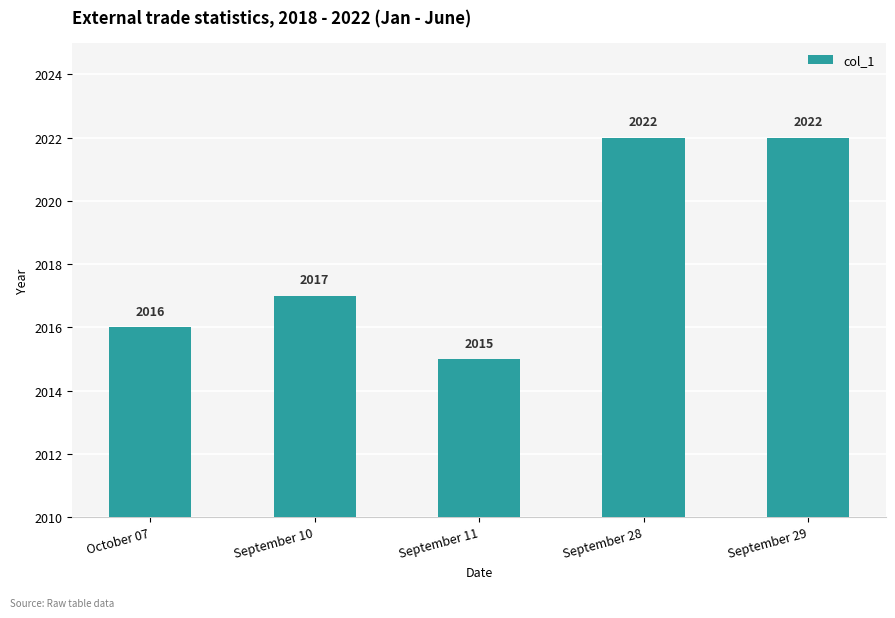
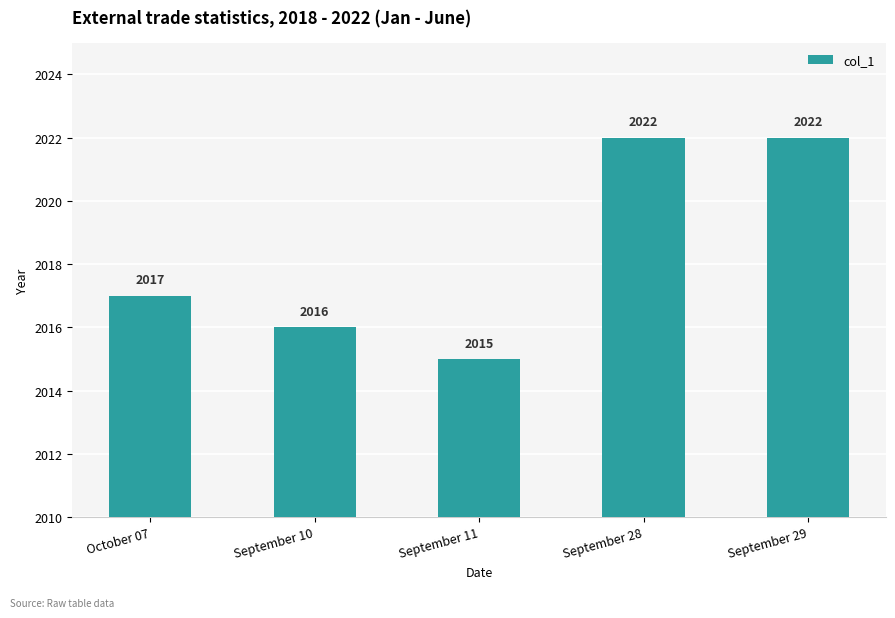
  {
-   "October 07": 2016,
-   "September 10": 2017,
+   "October 07": 2017,
+   "September 10": 2016,
    "September 11": 2015,
    "September 28": 2022,
    "September 29": 2022
  }
